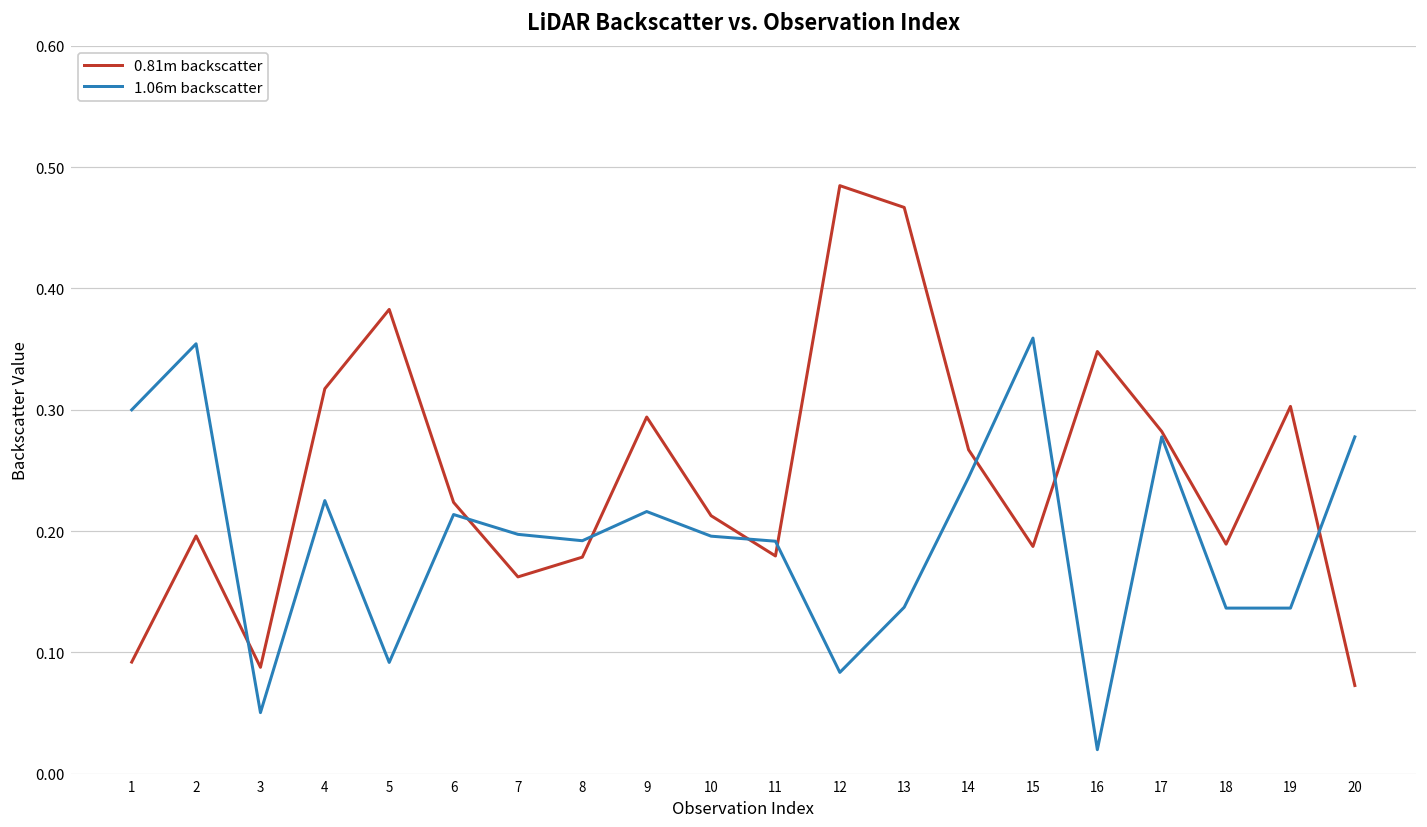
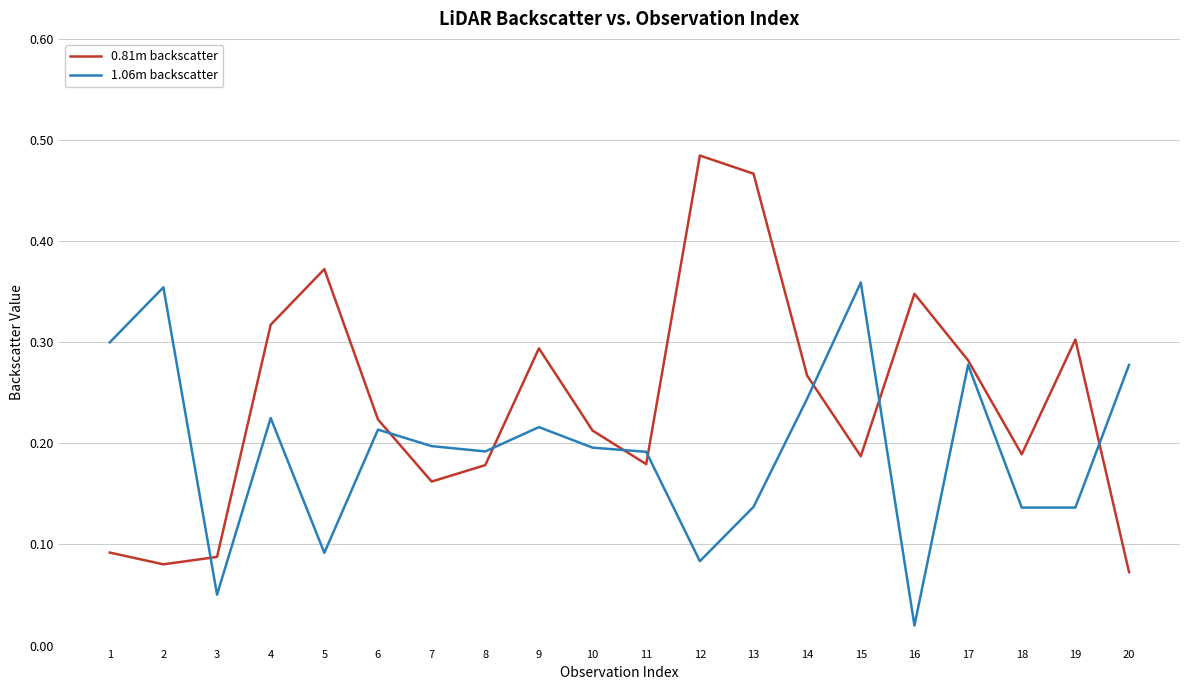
  {
    "0.81m backscatter": {
      "1": 0.092,
-     "2": 0.196,
+     "2": 0.080,
      "3": 0.088,
      "4": 0.317,
-     "5": 0.383,
+     "5": 0.372,
      "6": 0.224,
      "7": 0.162,
      "8": 0.178,
      "9": 0.294,
      "10": 0.213,
      "11": 0.179,
      "12": 0.485,
      "13": 0.467,
      "14": 0.267,
      "15": 0.187,
      "16": 0.348,
      "17": 0.282,
      "18": 0.189,
      "19": 0.303,
      "20": 0.073
    },
    "1.06m backscatter": {
      "1": 0.300,
      "2": 0.354,
      "3": 0.050,
      "4": 0.225,
      "5": 0.092,
      "6": 0.214,
      "7": 0.197,
      "8": 0.192,
      "9": 0.216,
      "10": 0.196,
      "11": 0.192,
      "12": 0.083,
      "13": 0.137,
      "14": 0.244,
      "15": 0.359,
      "16": 0.020,
      "17": 0.278,
      "18": 0.136,
      "19": 0.136,
      "20": 0.278
    }
  }
